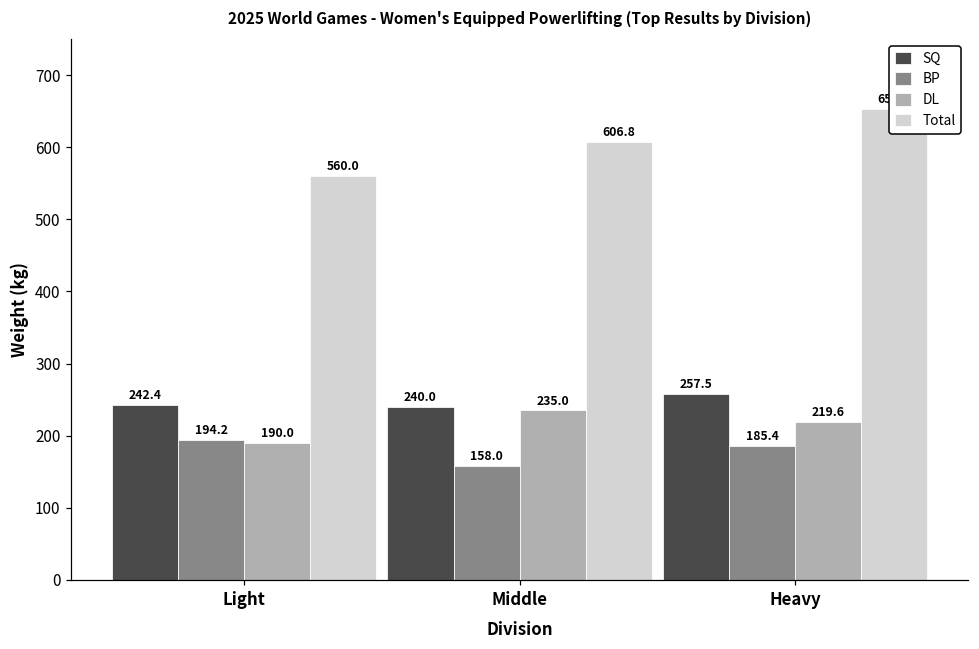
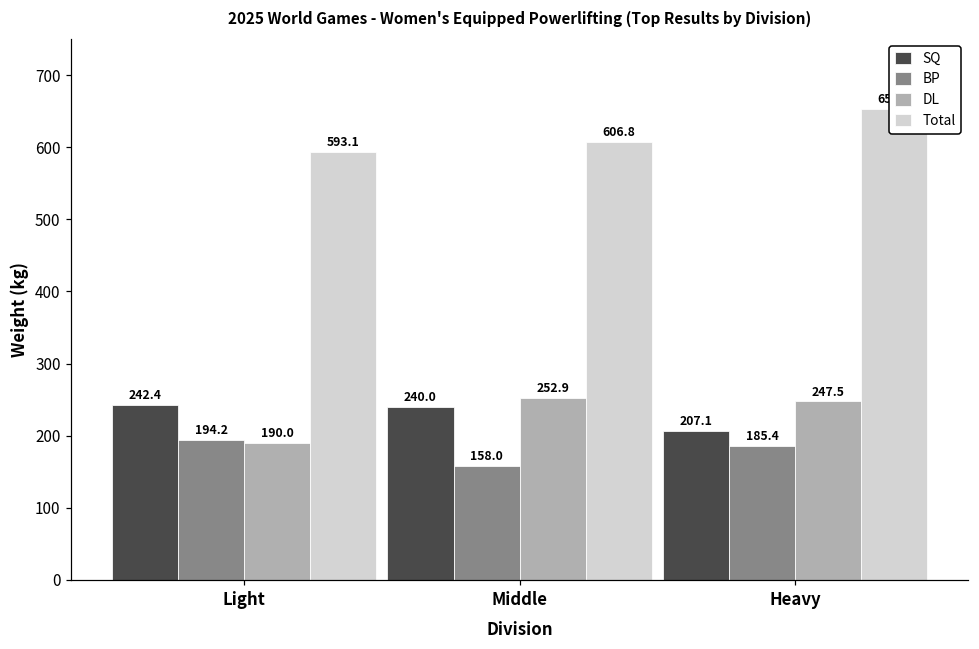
  {
    "SQ": {
      "Light": 242.4,
      "Middle": 240.0,
-     "Heavy": 257.5
+     "Heavy": 207.1
    },
    "BP": {
      "Light": 194.2,
      "Middle": 158.0,
      "Heavy": 185.4
    },
    "DL": {
      "Light": 190.0,
-     "Middle": 235.0,
-     "Heavy": 219.6
+     "Middle": 252.9,
+     "Heavy": 247.5
    },
    "Total": {
-     "Light": 560.0,
+     "Light": 593.1,
      "Middle": 606.8
    }
  }
